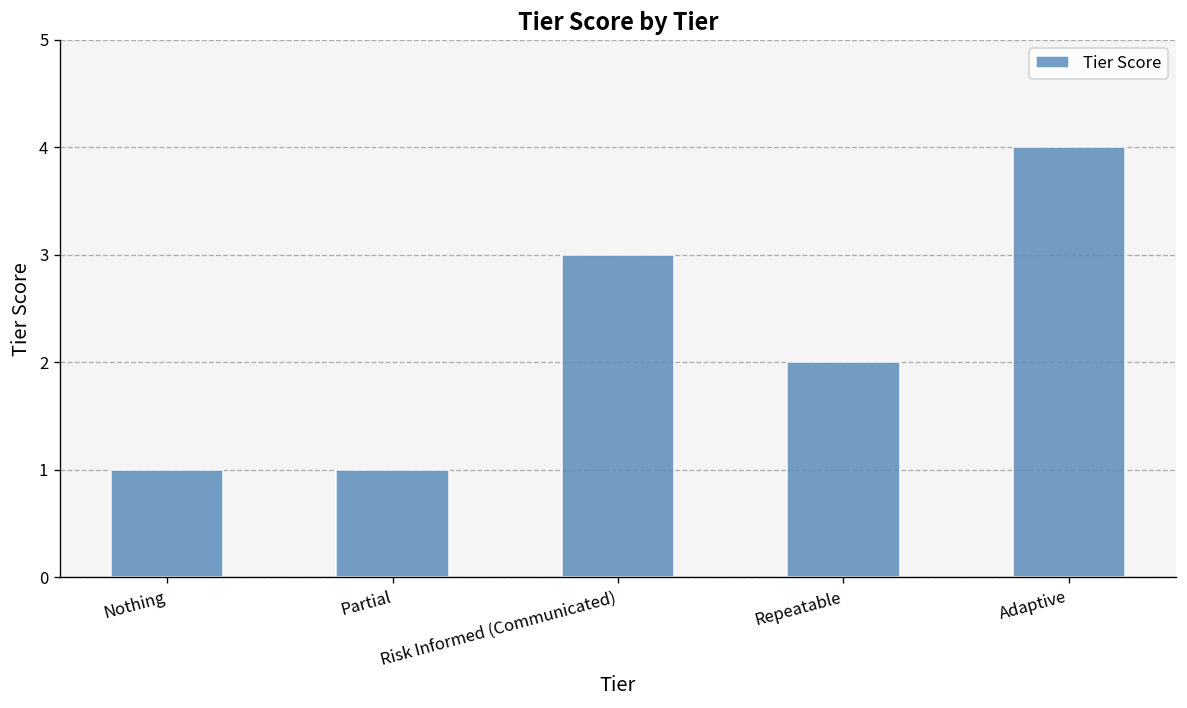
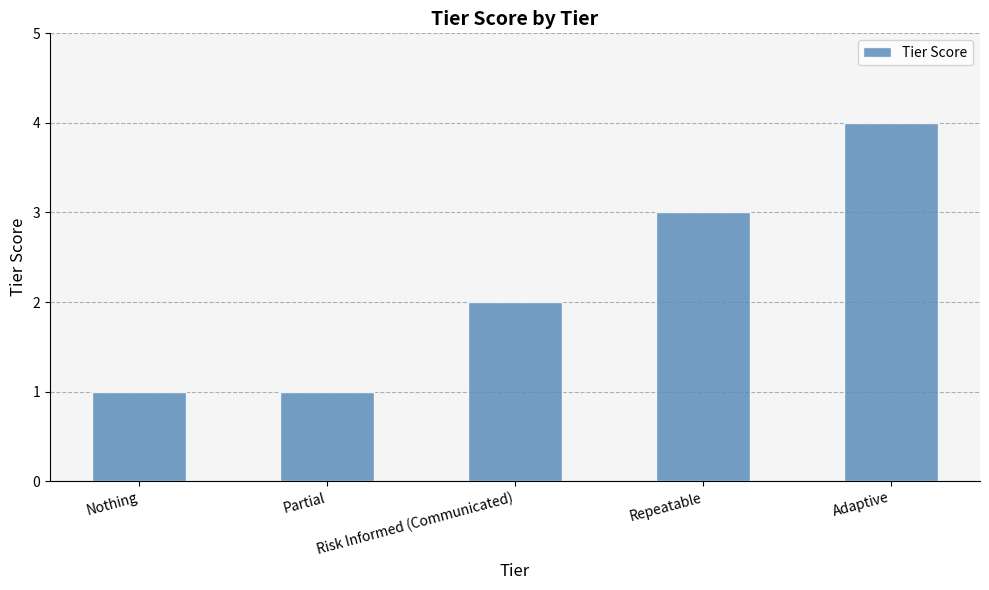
  {
    "Nothing": 1,
    "Partial": 1,
-   "Risk Informed (Communicated)": 3,
-   "Repeatable": 2,
+   "Risk Informed (Communicated)": 2,
+   "Repeatable": 3,
    "Adaptive": 4
  }
